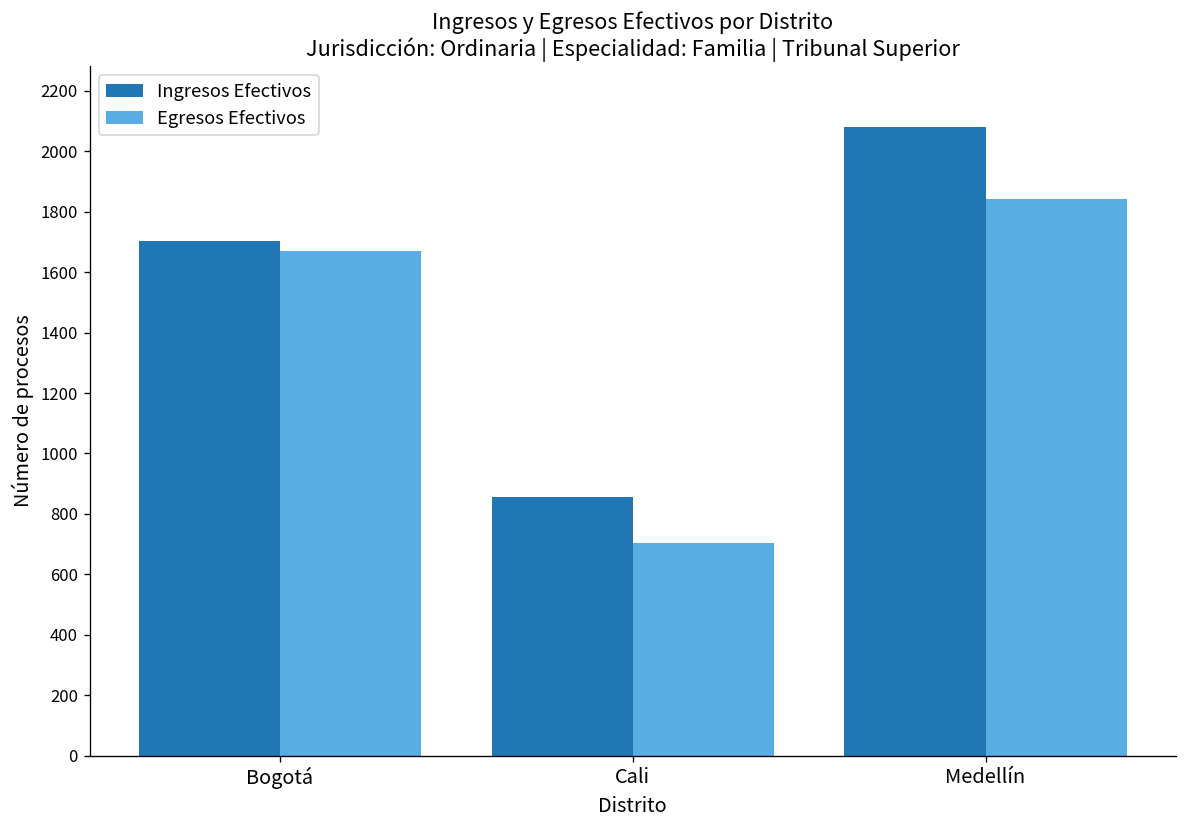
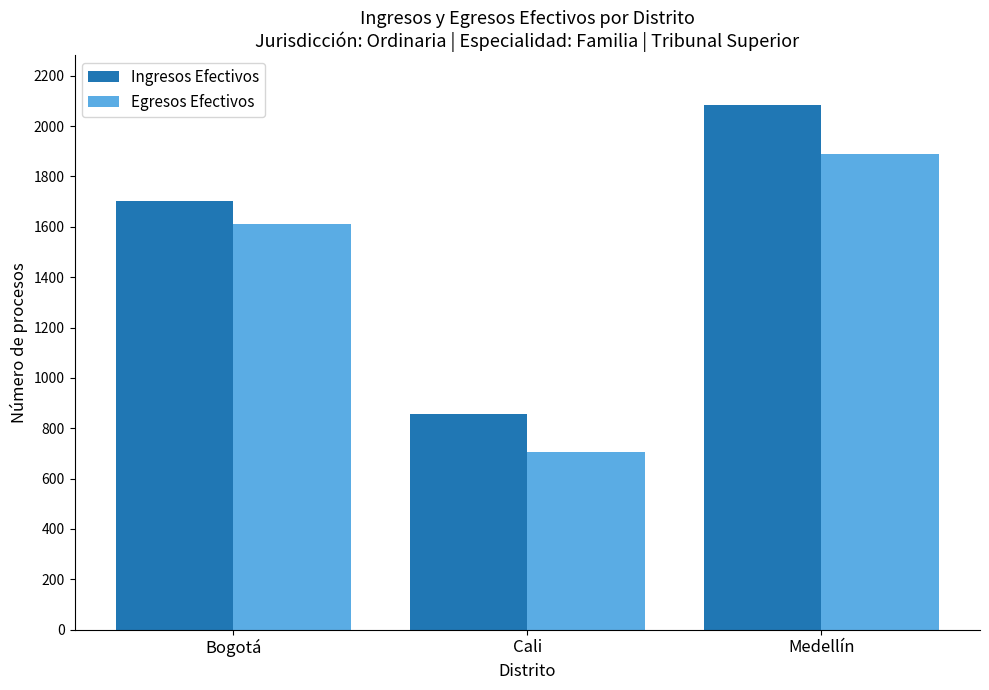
  {
    "Ingresos Efectivos": {
      "Bogotá": 1700,
      "Cali": 860,
      "Medellín": 2080
    },
    "Egresos Efectivos": {
-     "Bogotá": 1670,
+     "Bogotá": 1610,
      "Cali": 710,
-     "Medellín": 1840
+     "Medellín": 1890
    }
  }
